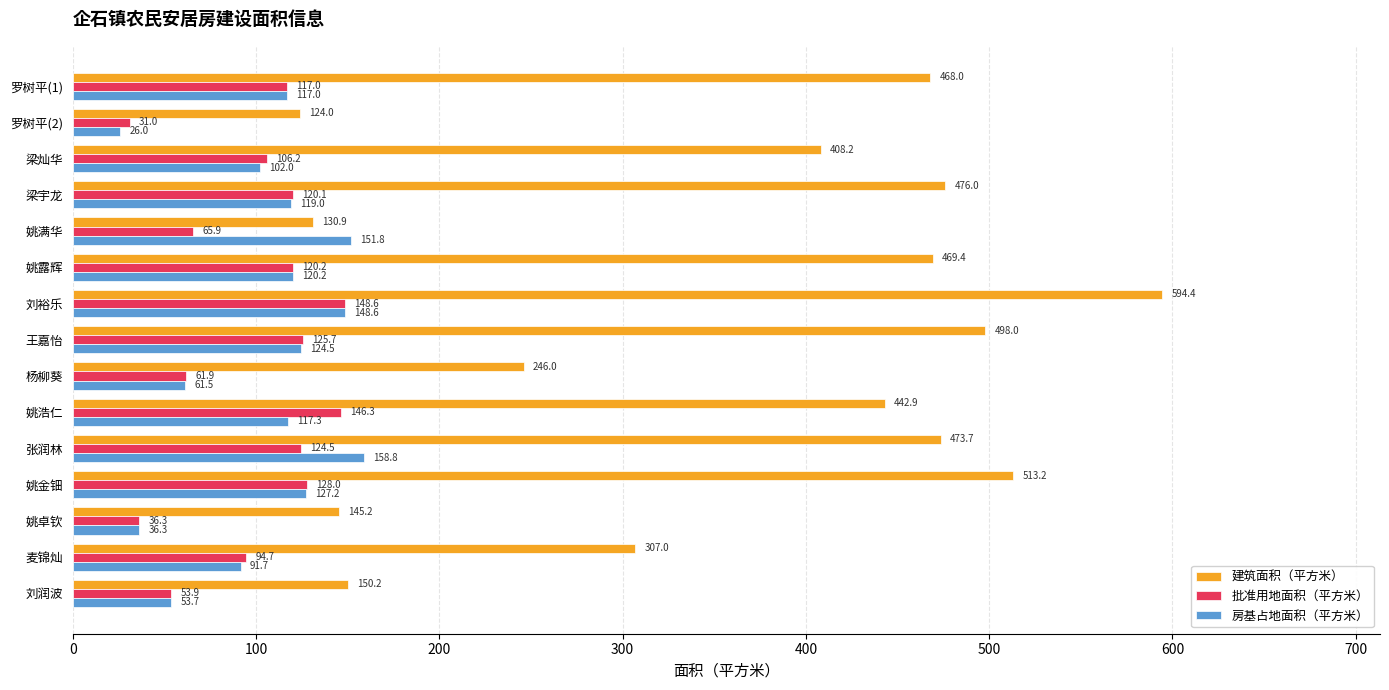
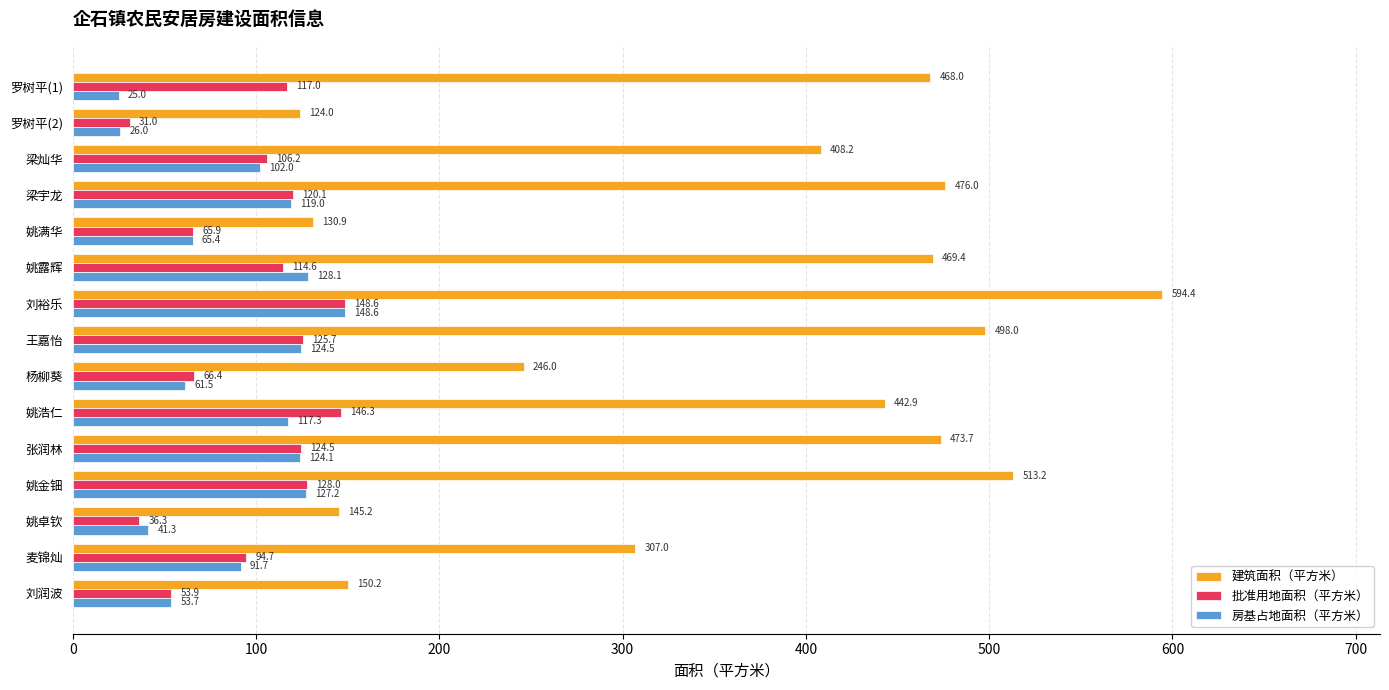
  {
    "建筑面积（平方米）": {
      "罗树平(1)": 468.0,
      "罗树平(2)": 124.0,
      "梁灿华": 408.2,
      "梁宇龙": 476.0,
      "姚满华": 130.9,
      "姚露辉": 469.4,
      "刘裕乐": 594.4,
      "王嘉怡": 498.0,
      "杨柳葵": 246.0,
      "姚浩仁": 442.9,
      "张润林": 473.7,
      "姚金钿": 513.2,
      "姚卓钦": 145.2,
      "麦锦灿": 307.0,
      "刘润波": 150.2
    },
    "批准用地面积（平方米）": {
      "罗树平(1)": 117.0,
      "罗树平(2)": 31.0,
      "梁灿华": 106.2,
      "梁宇龙": 120.1,
      "姚满华": 65.9,
-     "姚露辉": 120.2,
+     "姚露辉": 114.6,
      "刘裕乐": 148.6,
      "王嘉怡": 125.7,
-     "杨柳葵": 61.9,
+     "杨柳葵": 66.4,
      "姚浩仁": 146.3,
      "张润林": 124.5,
      "姚金钿": 128.0,
      "姚卓钦": 36.3,
      "麦锦灿": 94.7,
      "刘润波": 53.9
    },
    "房基占地面积（平方米）": {
-     "罗树平(1)": 117.0,
+     "罗树平(1)": 25.0,
      "罗树平(2)": 26.0,
      "梁灿华": 102.0,
      "梁宇龙": 119.0,
-     "姚满华": 151.8,
-     "姚露辉": 120.2,
+     "姚满华": 65.4,
+     "姚露辉": 128.1,
      "刘裕乐": 148.6,
      "王嘉怡": 124.5,
      "杨柳葵": 61.5,
      "姚浩仁": 117.3,
-     "张润林": 158.8,
+     "张润林": 124.1,
      "姚金钿": 127.2,
-     "姚卓钦": 36.3,
+     "姚卓钦": 41.3,
      "麦锦灿": 91.7,
      "刘润波": 53.7
    }
  }
